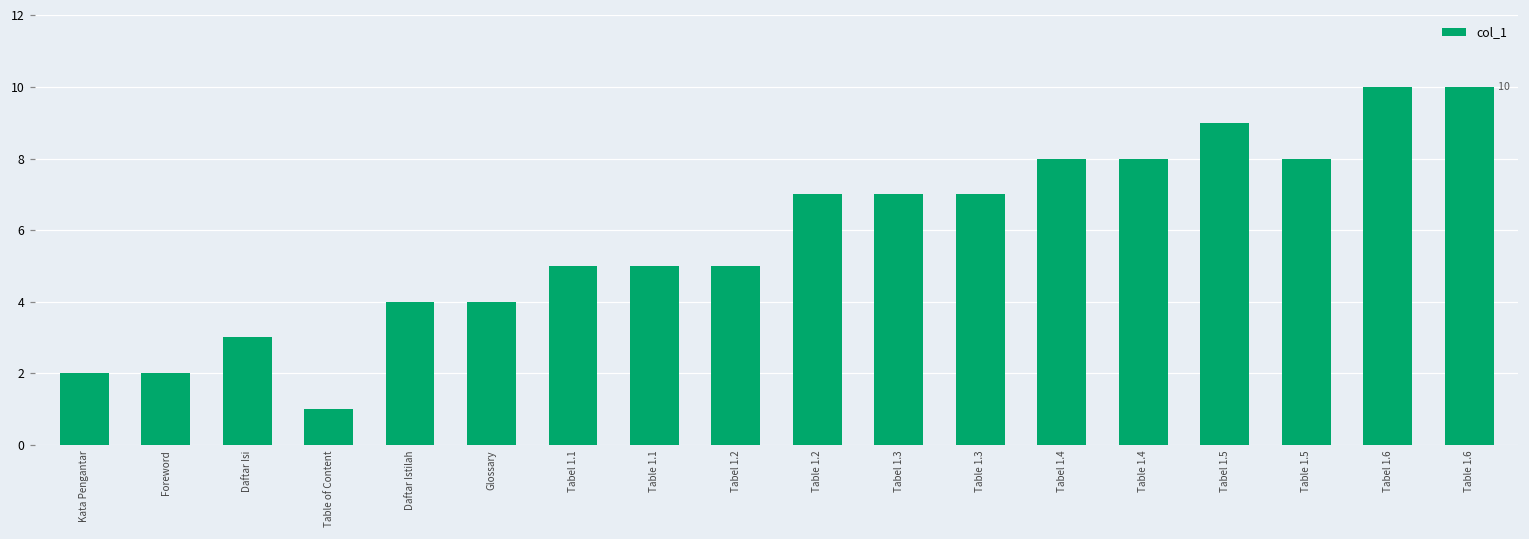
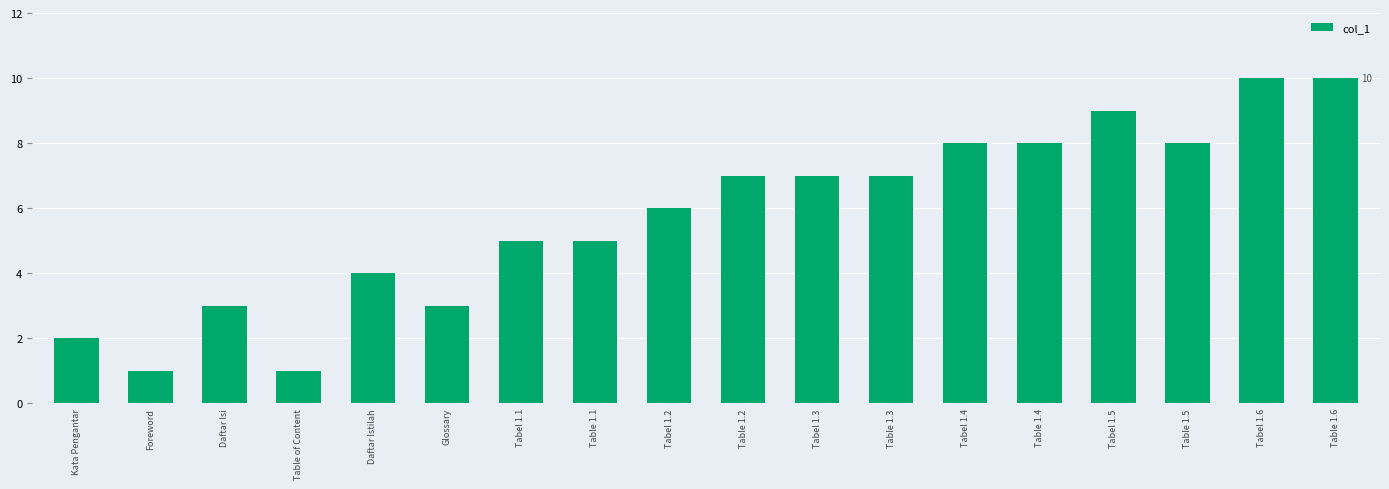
  {
    "Kata Pengantar": 2,
-   "Foreword": 2,
+   "Foreword": 1,
    "Daftar Isi": 3,
    "Table of Content": 1,
    "Daftar Istilah": 4,
-   "Glossary": 4,
+   "Glossary": 3,
    "Tabel 1.1": 5,
    "Table 1.1": 5,
-   "Tabel 1.2": 5,
+   "Tabel 1.2": 6,
    "Table 1.2": 7,
    "Tabel 1.3": 7,
    "Table 1.3": 7,
    "Tabel 1.4": 8,
    "Table 1.4": 8,
    "Tabel 1.5": 9,
    "Table 1.5": 8,
    "Tabel 1.6": 10
  }
